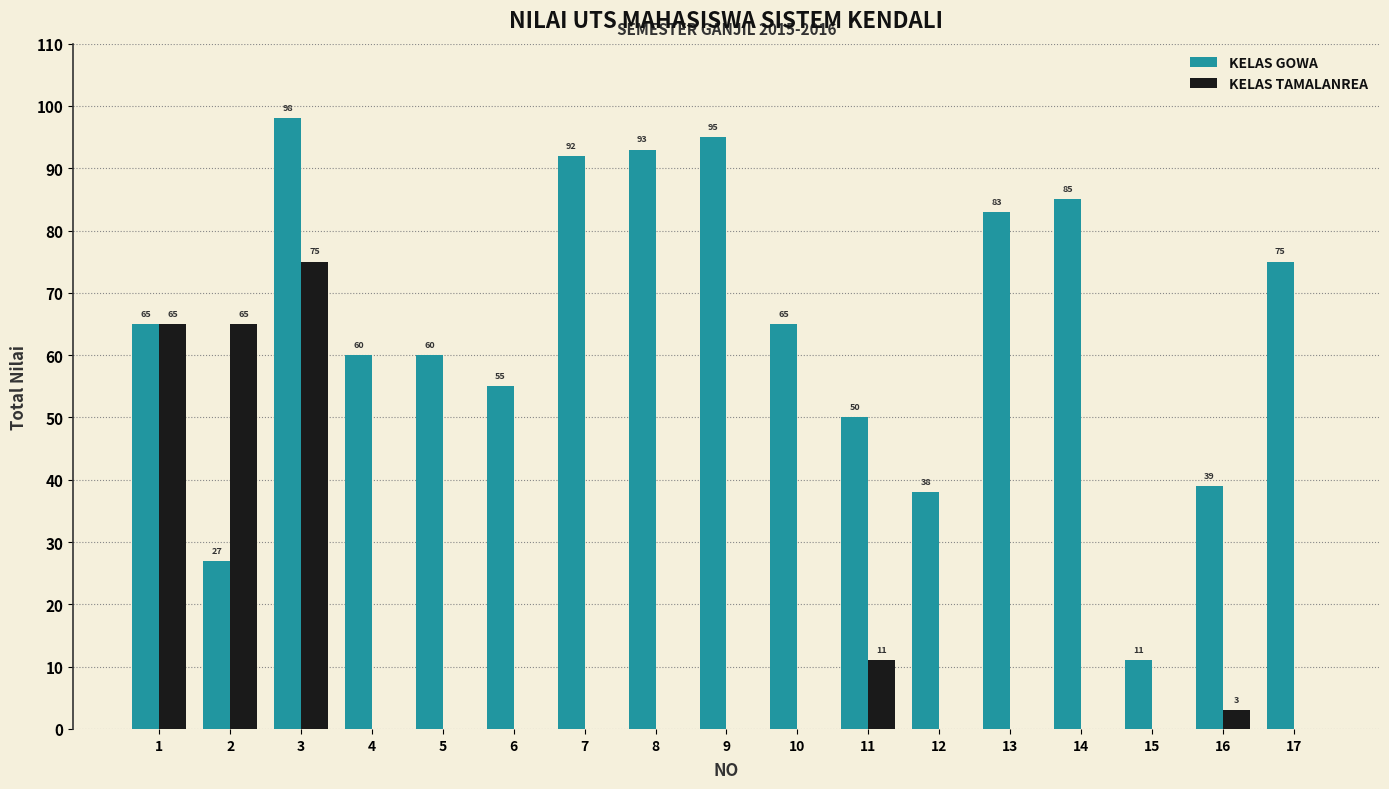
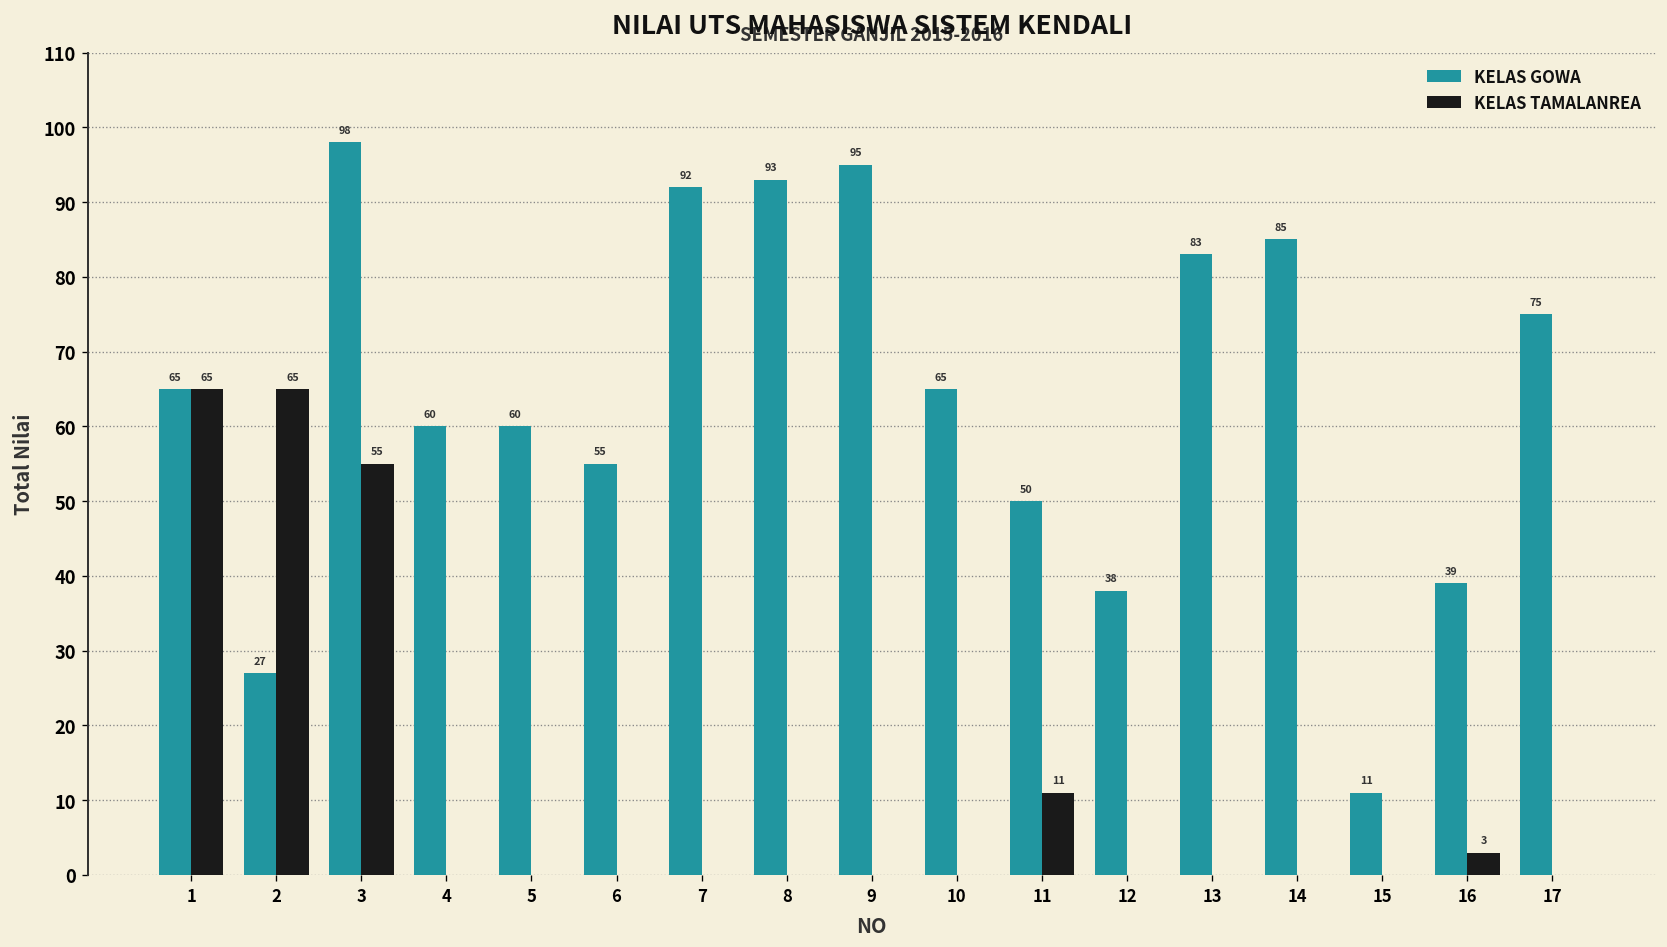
  {
    "KELAS GOWA": {
      "1": 65,
      "2": 27,
      "3": 98,
      "4": 60,
      "5": 60,
      "6": 55,
      "7": 92,
      "8": 93,
      "9": 95,
      "10": 65,
      "11": 50,
      "12": 38,
      "13": 83,
      "14": 85,
      "15": 11,
      "16": 39,
      "17": 75
    },
    "KELAS TAMALANREA": {
      "1": 65,
      "2": 65,
-     "3": 75,
+     "3": 55,
      "11": 11,
      "16": 3
    }
  }
